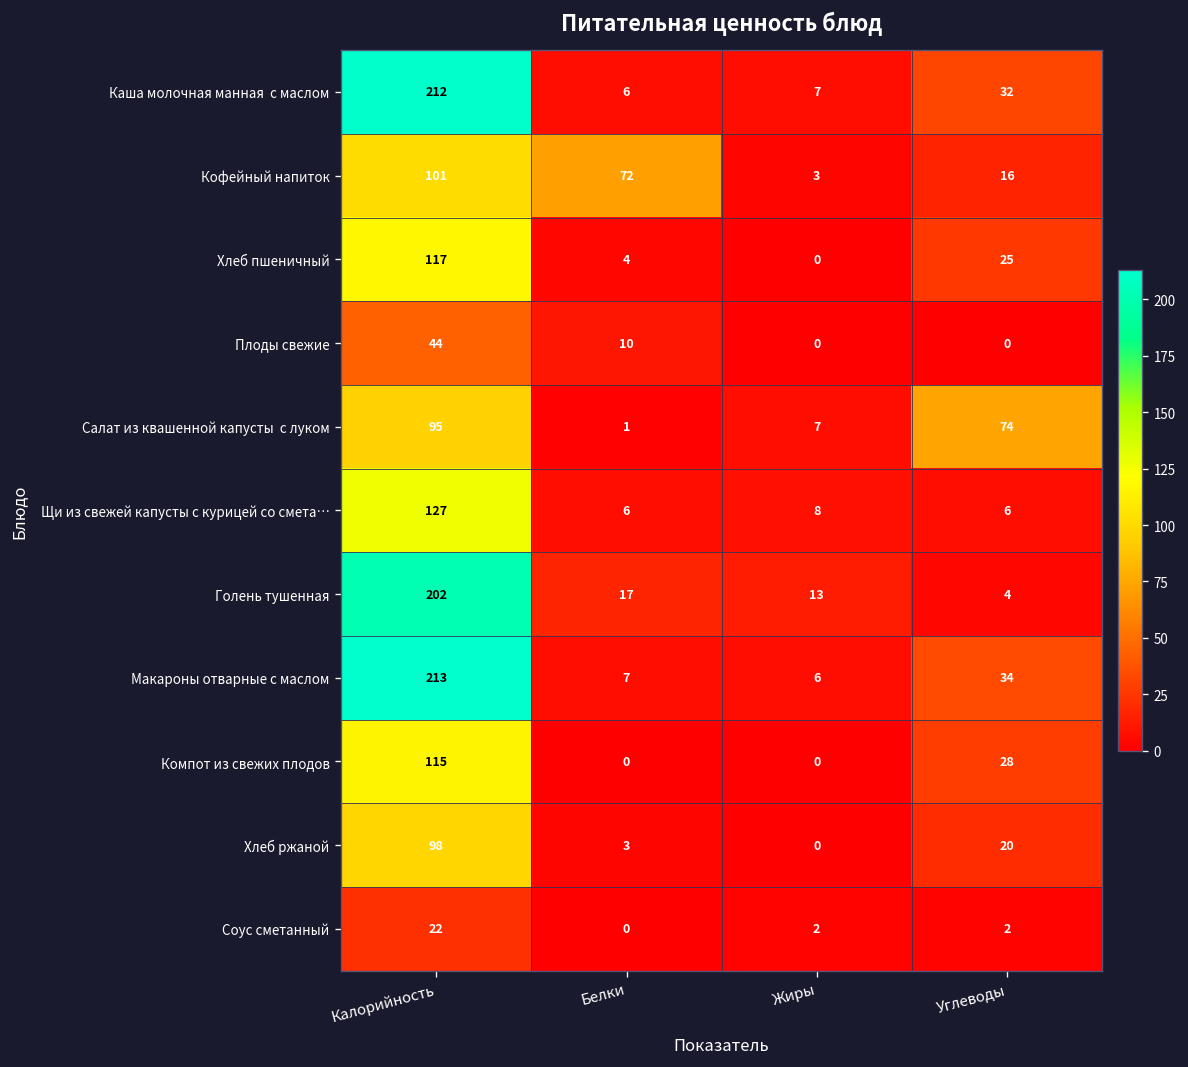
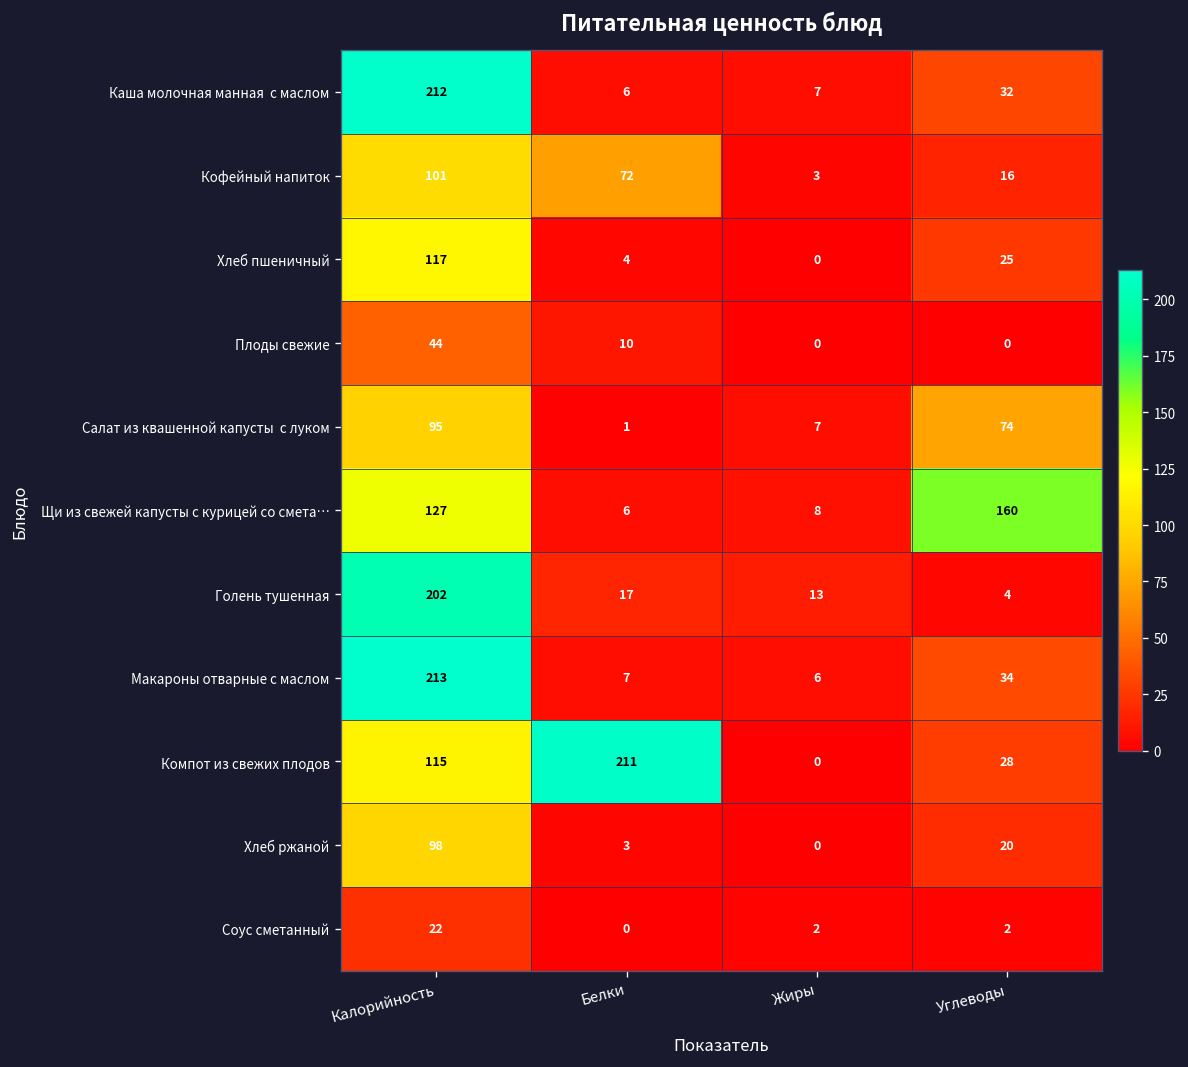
  {
    "Каша молочная манная с маслом": {
      "Калорийность": 212,
      "Белки": 6,
      "Жиры": 7,
      "Углеводы": 32
    },
    "Кофейный напиток": {
      "Калорийность": 101,
      "Белки": 72,
      "Жиры": 3,
      "Углеводы": 16
    },
    "Хлеб пшеничный": {
      "Калорийность": 117,
      "Белки": 4,
      "Жиры": 0,
      "Углеводы": 25
    },
    "Плоды свежие": {
      "Калорийность": 44,
      "Белки": 10,
      "Жиры": 0,
      "Углеводы": 0
    },
    "Салат из квашенной капусты с луком": {
      "Калорийность": 95,
      "Белки": 1,
      "Жиры": 7,
      "Углеводы": 74
    },
    "Щи из свежей капусты с курицей со смета…": {
      "Калорийность": 127,
      "Белки": 6,
      "Жиры": 8,
-     "Углеводы": 6
+     "Углеводы": 160
    },
    "Голень тушенная": {
      "Калорийность": 202,
      "Белки": 17,
      "Жиры": 13,
      "Углеводы": 4
    },
    "Макароны отварные с маслом": {
      "Калорийность": 213,
      "Белки": 7,
      "Жиры": 6,
      "Углеводы": 34
    },
    "Компот из свежих плодов": {
      "Калорийность": 115,
-     "Белки": 0,
+     "Белки": 211,
      "Жиры": 0,
      "Углеводы": 28
    },
    "Хлеб ржаной": {
      "Калорийность": 98,
      "Белки": 3,
      "Жиры": 0,
      "Углеводы": 20
    },
    "Соус сметанный": {
      "Калорийность": 22,
      "Белки": 0,
      "Жиры": 2,
      "Углеводы": 2
    }
  }
